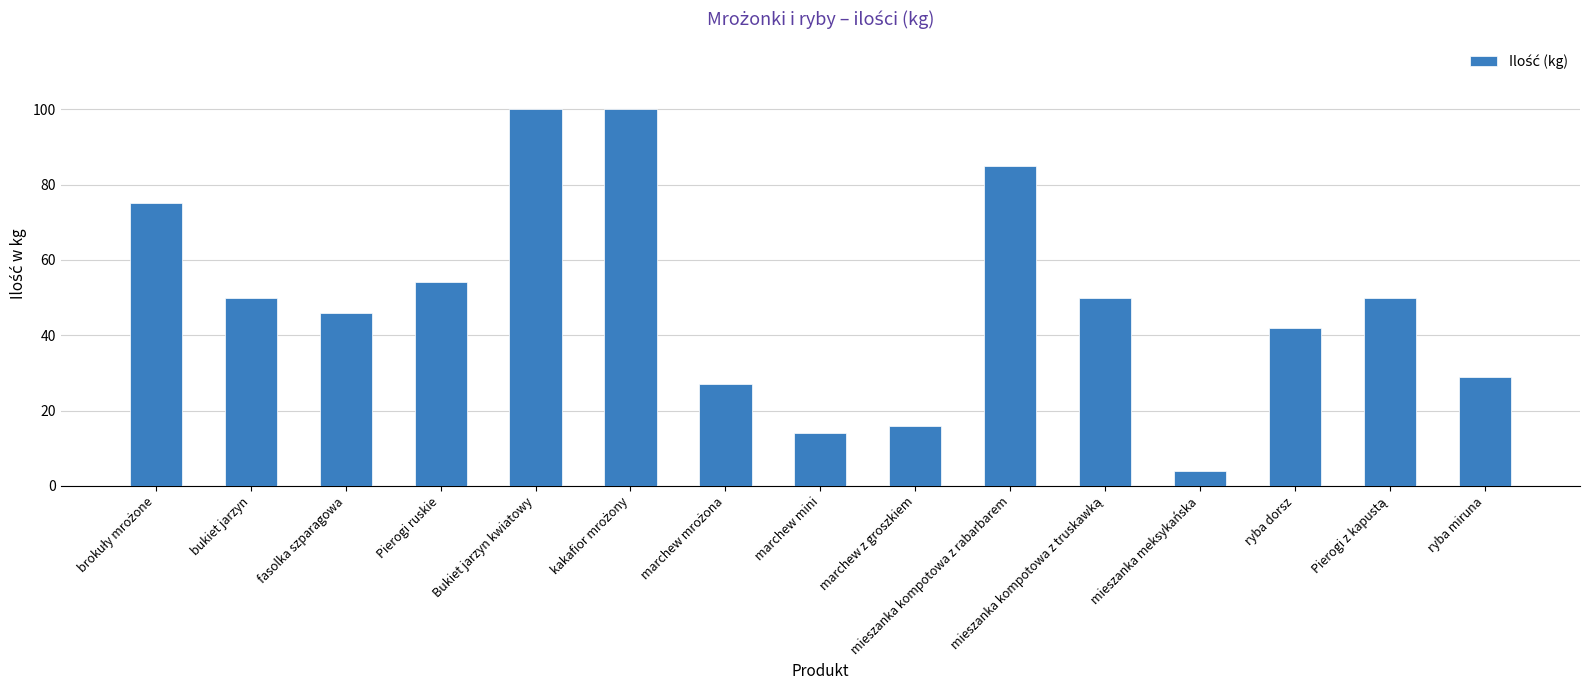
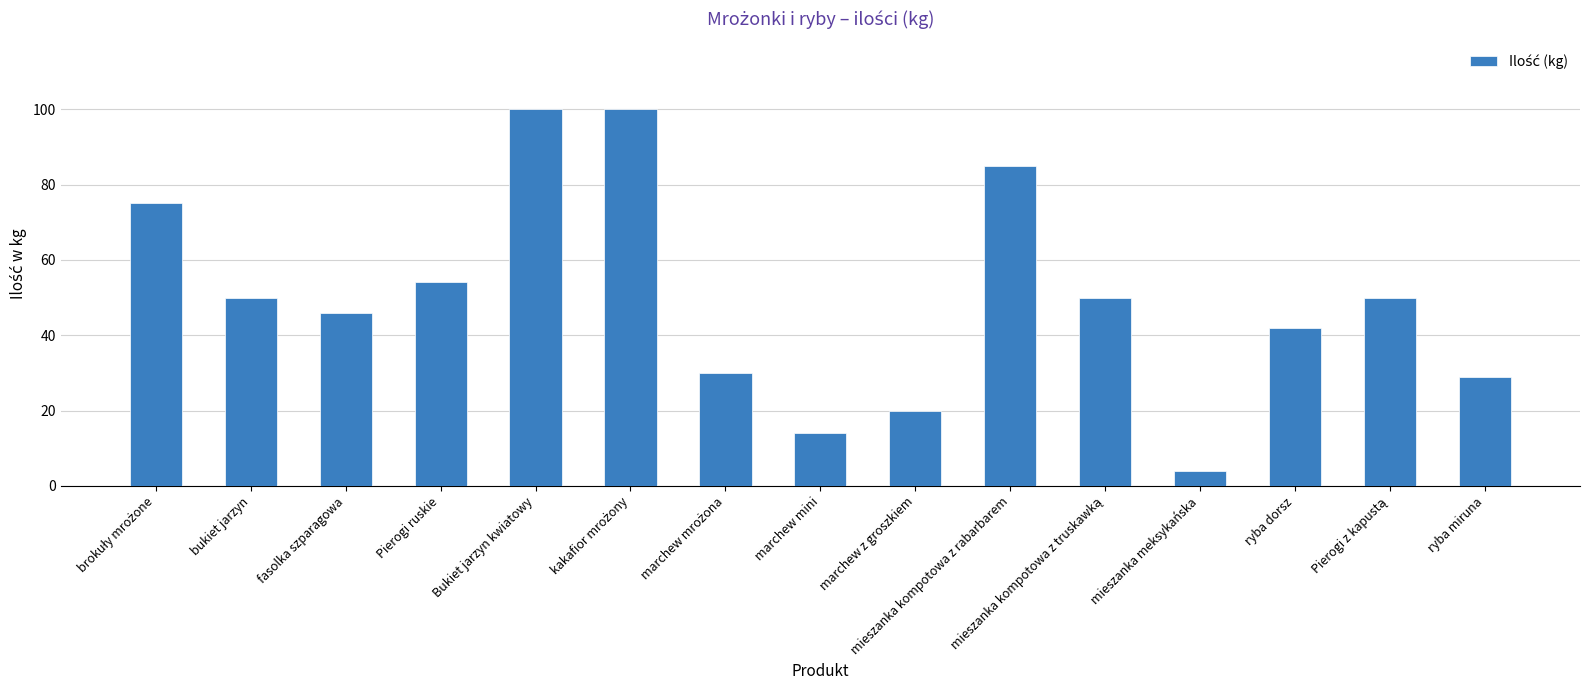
  {
    "brokuły mrożone": 75,
    "bukiet jarzyn": 50,
    "fasolka szparagowa": 46,
    "Pierogi ruskie": 54,
    "Bukiet jarzyn kwiatowy": 100,
    "kakafior mrożony": 100,
-   "marchew mrożona": 27,
+   "marchew mrożona": 30,
    "marchew mini": 14,
-   "marchew z groszkiem": 16,
+   "marchew z groszkiem": 20,
    "mieszanka kompotowa z rabarbarem": 85,
    "mieszanka kompotowa z truskawką": 50,
    "mieszanka meksykańska": 4,
    "ryba dorsz": 42,
    "Pierogi z kapustą": 50,
    "ryba miruna": 29
  }
